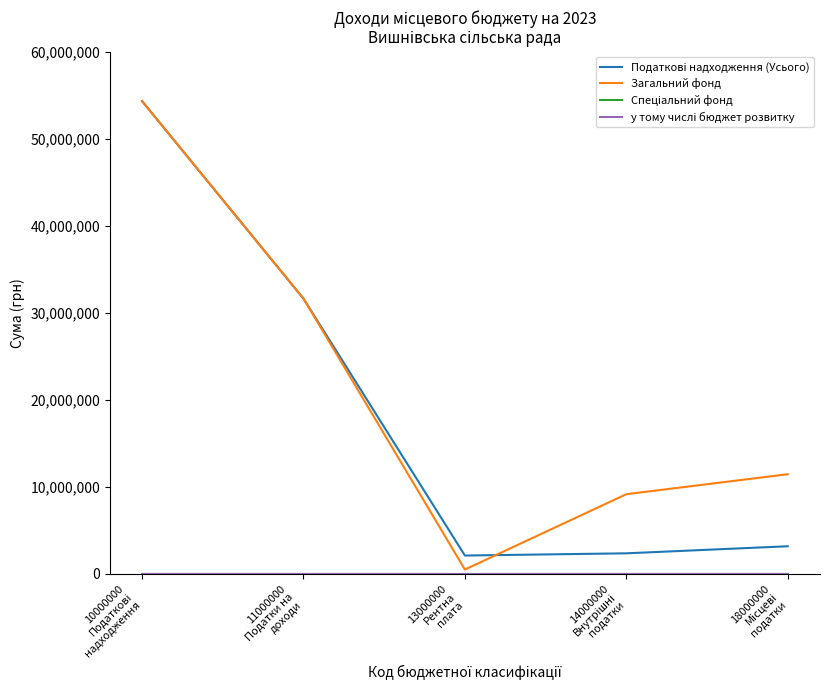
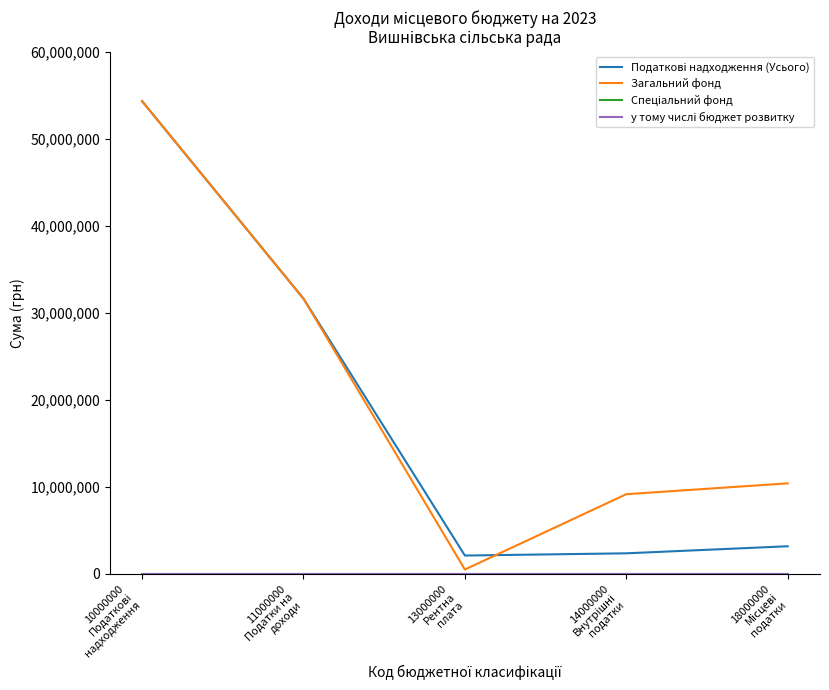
  {
    "Податкові надходження (Усього)": {
      "13000000 Рентна плата": "2,000,000",
      "14000000 Внутрішні податки": "2,000,000",
      "18000000 Місцеві податки": "3,000,000"
    },
    "Загальний фонд": {
      "13000000 Рентна плата": "0",
      "14000000 Внутрішні податки": "9,000,000",
-     "18000000 Місцеві податки": "11,000,000"
+     "18000000 Місцеві податки": "10,000,000"
    },
    "у тому числі бюджет розвитку": {
      "10000000 Податкові надходження": "0",
      "11000000 Податки на доходи": "0",
      "13000000 Рентна плата": "0",
      "14000000 Внутрішні податки": "0",
      "18000000 Місцеві податки": "0"
    }
  }
